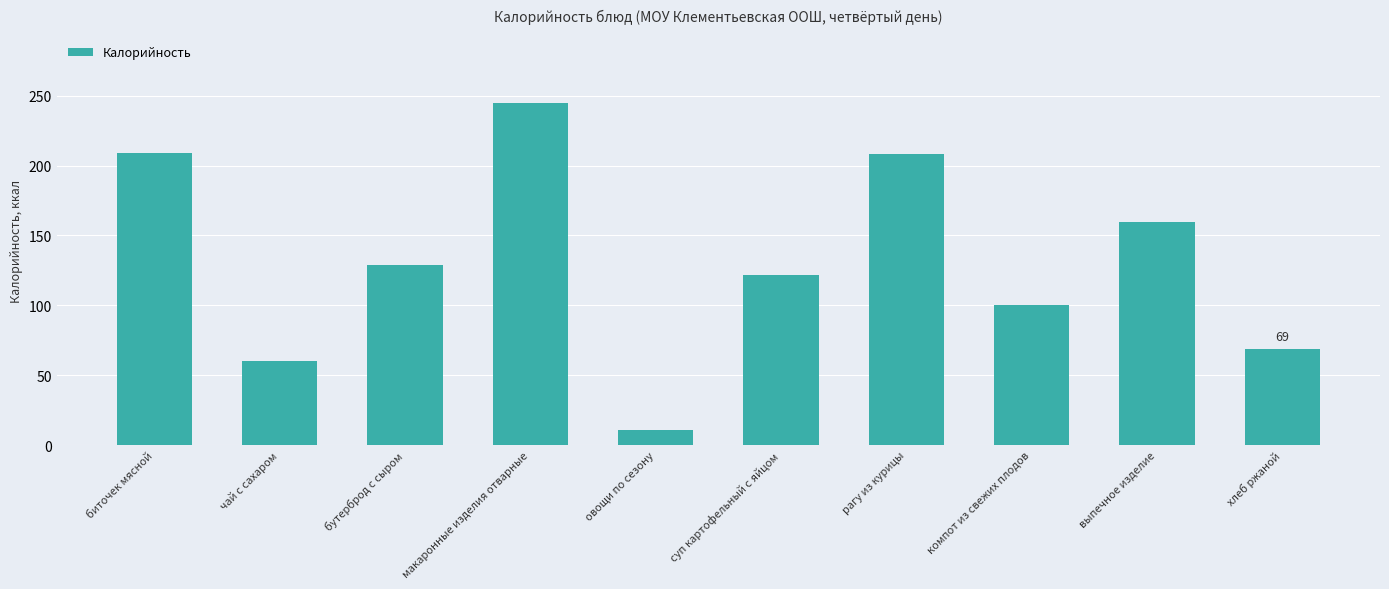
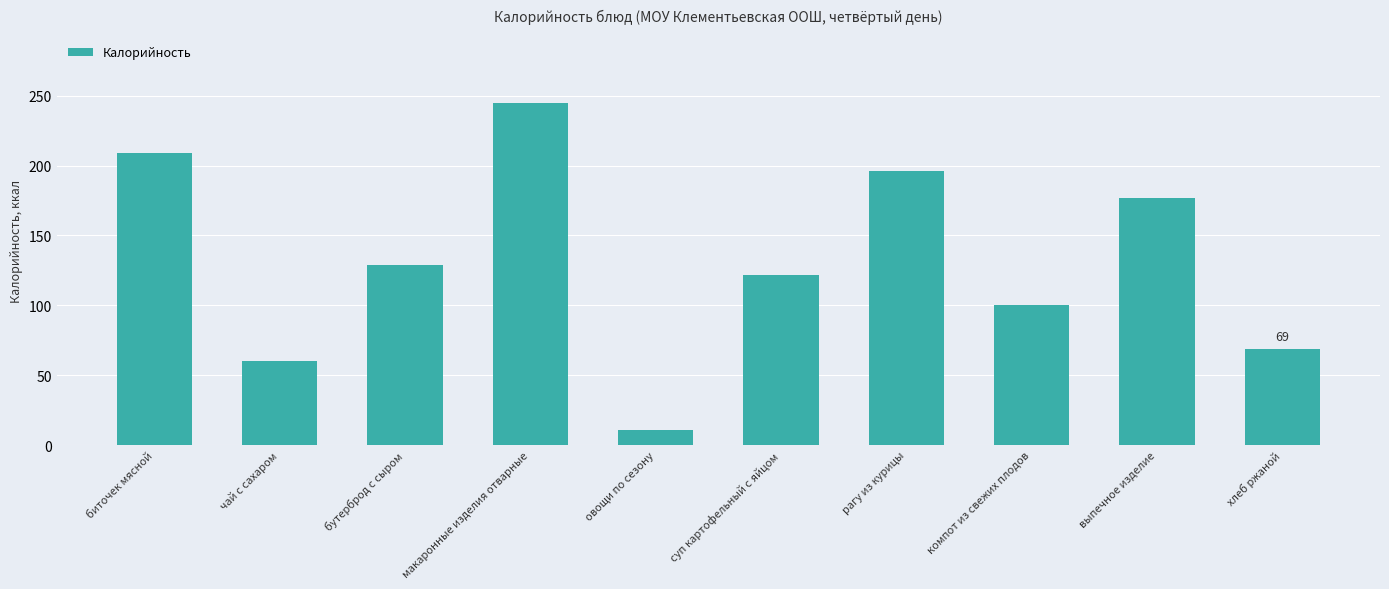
  {
    "биточек мясной": 209,
    "чай с сахаром": 60,
    "бутерброд с сыром": 129,
    "макаронные изделия отварные": 245,
    "овощи по сезону": 11,
    "суп картофельный с яйцом": 122,
-   "рагу из курицы": 208,
+   "рагу из курицы": 196,
    "компот из свежих плодов": 100,
-   "выпечное изделие": 160
+   "выпечное изделие": 177
  }
